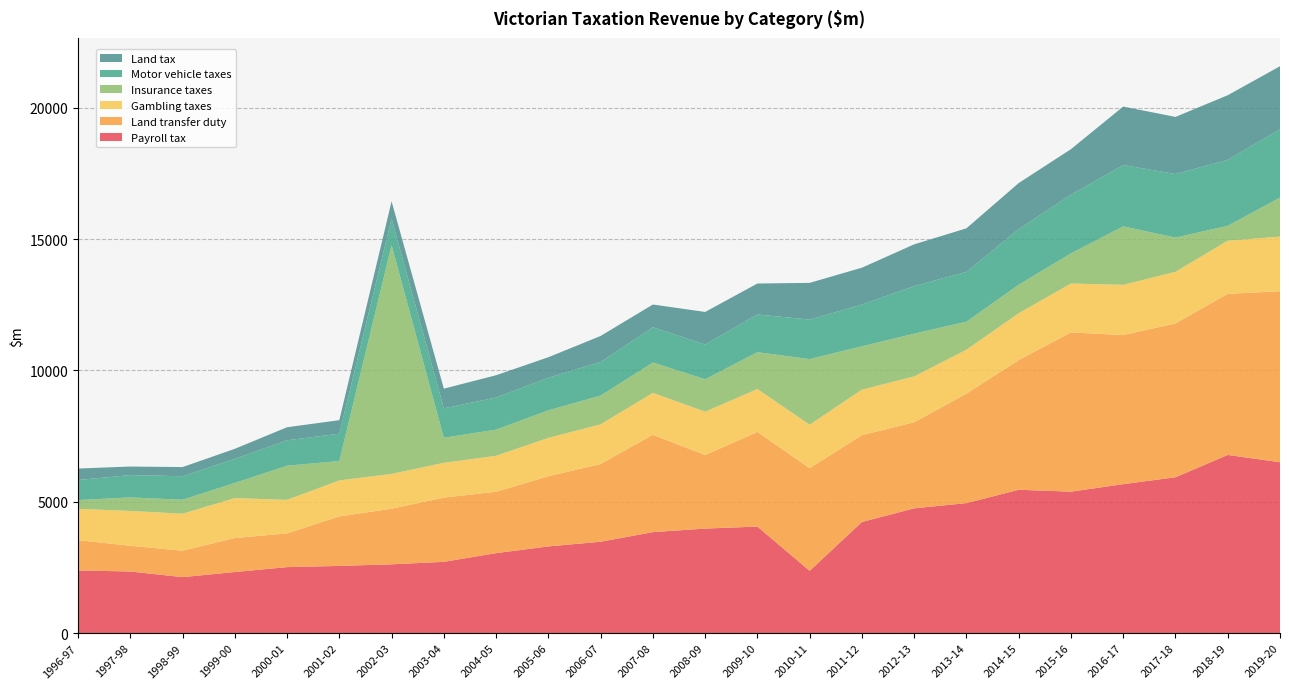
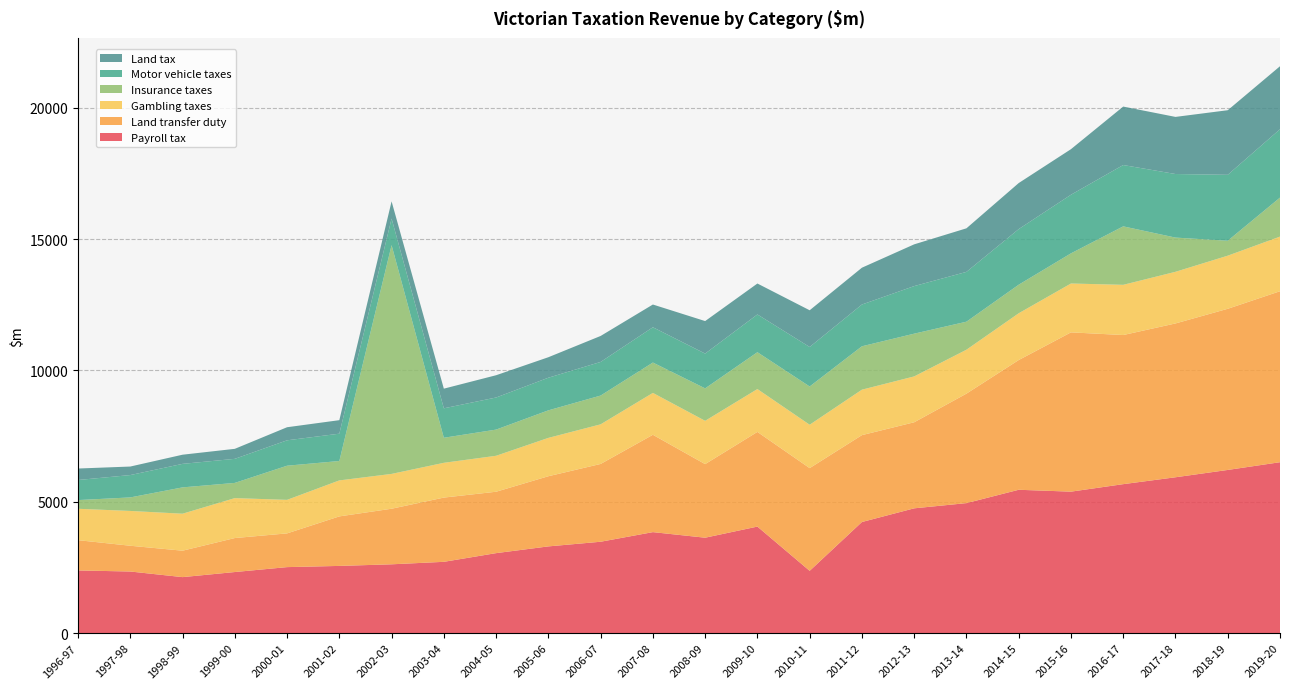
  {
    "Payroll tax": {
      "1996-97": 2400,
      "1997-98": 2300,
      "1998-99": 2100,
      "1999-00": 2300,
      "2000-01": 2500,
      "2001-02": 2600,
      "2002-03": 2600,
      "2003-04": 2700,
      "2004-05": 3000,
      "2005-06": 3300,
      "2006-07": 3500,
      "2007-08": 3800,
-     "2008-09": 4000,
+     "2008-09": 3600,
      "2009-10": 4100,
      "2010-11": 2400,
      "2011-12": 4200,
      "2012-13": 4800,
      "2013-14": 4900,
      "2014-15": 5500,
      "2015-16": 5400,
      "2016-17": 5700,
      "2017-18": 5900,
-     "2018-19": 6800,
+     "2018-19": 6200,
      "2019-20": 6500
    },
    "Insurance taxes": {
      "1996-97": 300,
      "1997-98": 500,
-     "1998-99": 500,
+     "1998-99": 1000,
      "1999-00": 600,
      "2000-01": 1300,
      "2001-02": 700,
      "2002-03": 8700,
      "2003-04": 1000,
      "2004-05": 1000,
      "2005-06": 1000,
      "2006-07": 1100,
      "2007-08": 1200,
      "2008-09": 1200,
      "2009-10": 1400,
-     "2010-11": 2500,
+     "2010-11": 1500,
      "2011-12": 1700,
      "2012-13": 1600,
      "2013-14": 1100,
      "2014-15": 1100,
      "2015-16": 1100,
      "2016-17": 2200,
      "2017-18": 1300,
      "2018-19": 600,
      "2019-20": 1500
    }
  }
